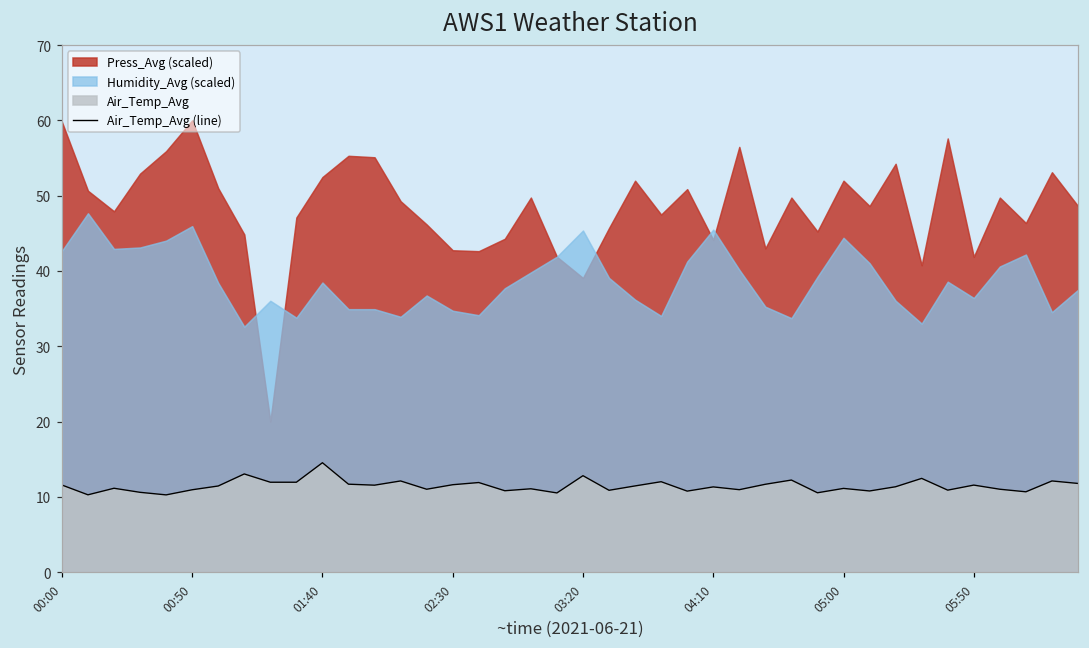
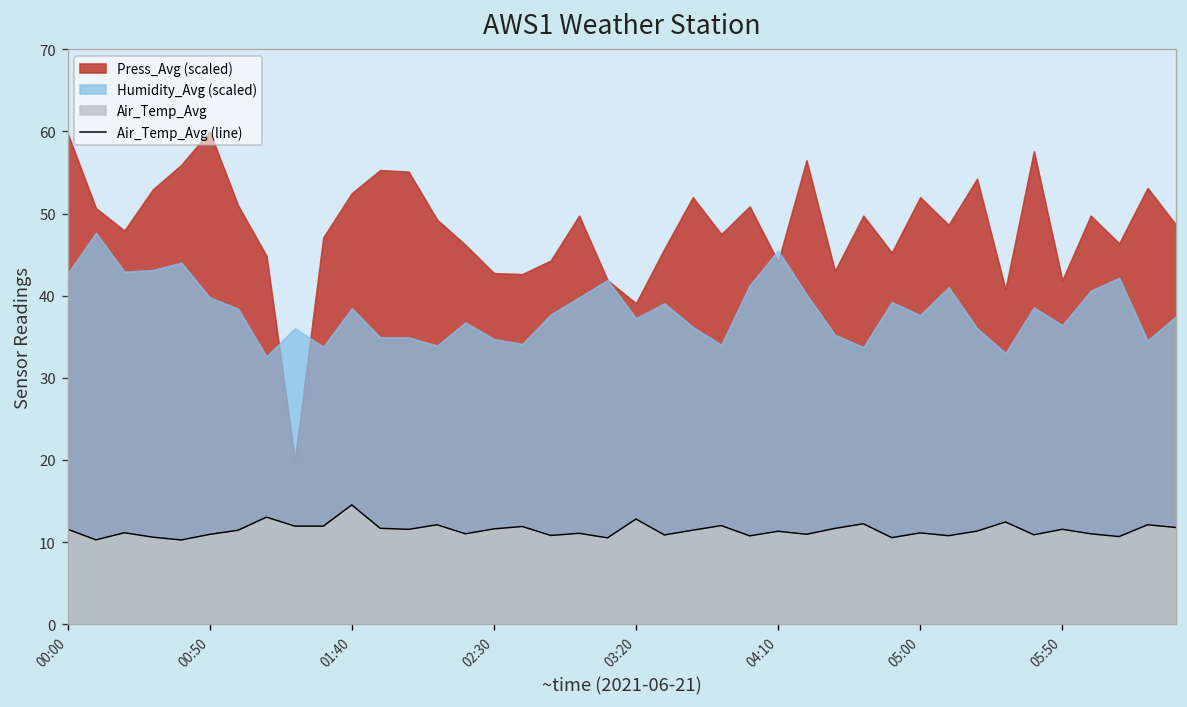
  {
    "Press_Avg (scaled)": {
      "00:00": 60,
      "01:40": 52,
      "02:30": 43,
      "03:20": 39,
      "04:10": 44,
      "05:00": 52,
      "05:50": 42
    },
    "Humidity_Avg (scaled)": {
      "00:00": 43,
-     "00:50": 46,
+     "00:50": 40,
      "01:40": 38,
      "02:30": 35,
-     "03:20": 45,
+     "03:20": 37,
      "04:10": 45,
-     "05:00": 44,
+     "05:00": 38,
      "05:50": 36
    },
    "Air_Temp_Avg": {
      "00:00": 12,
      "00:50": 11,
      "01:40": 15,
      "02:30": 12,
      "03:20": 13,
      "04:10": 11,
      "05:00": 11,
      "05:50": 12
    }
  }
